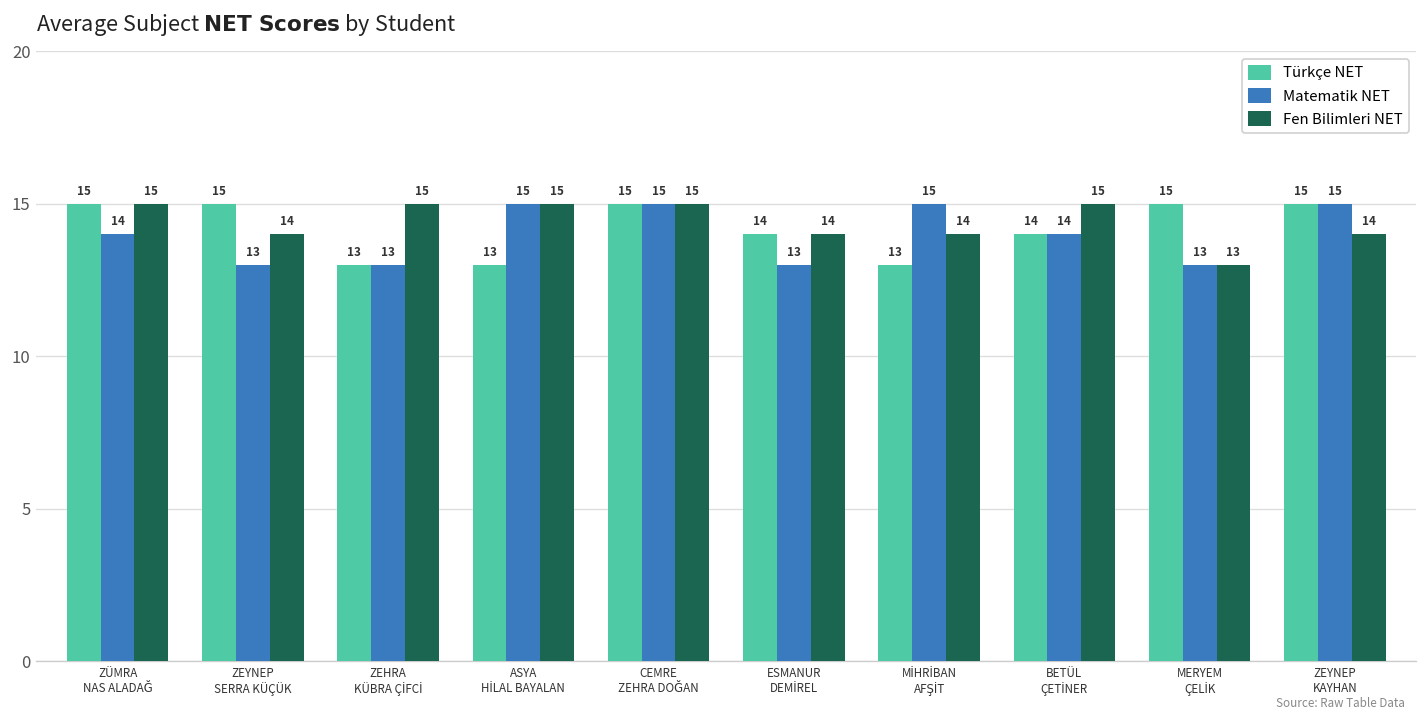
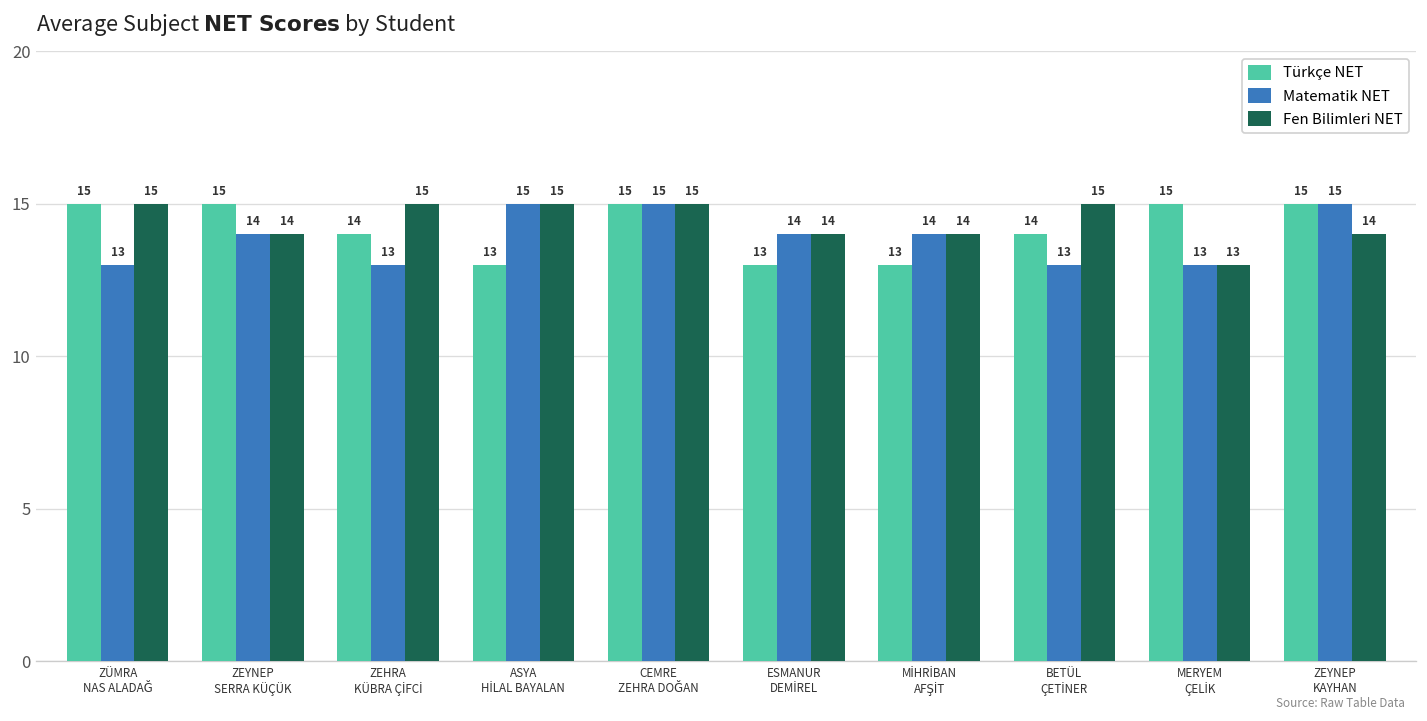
  {
    "Türkçe NET": {
      "ZÜMRA NAS ALADAĞ": 15,
      "ZEYNEP SERRA KÜÇÜK": 15,
-     "ZEHRA KÜBRA ÇİFCİ": 13,
+     "ZEHRA KÜBRA ÇİFCİ": 14,
      "ASYA HİLAL BAYALAN": 13,
      "CEMRE ZEHRA DOĞAN": 15,
-     "ESMANUR DEMİREL": 14,
+     "ESMANUR DEMİREL": 13,
      "MİHRİBAN AFŞİT": 13,
      "BETÜL ÇETİNER": 14,
      "MERYEM ÇELİK": 15,
      "ZEYNEP KAYHAN": 15
    },
    "Matematik NET": {
-     "ZÜMRA NAS ALADAĞ": 14,
-     "ZEYNEP SERRA KÜÇÜK": 13,
+     "ZÜMRA NAS ALADAĞ": 13,
+     "ZEYNEP SERRA KÜÇÜK": 14,
      "ZEHRA KÜBRA ÇİFCİ": 13,
      "ASYA HİLAL BAYALAN": 15,
      "CEMRE ZEHRA DOĞAN": 15,
-     "ESMANUR DEMİREL": 13,
-     "MİHRİBAN AFŞİT": 15,
-     "BETÜL ÇETİNER": 14,
+     "ESMANUR DEMİREL": 14,
+     "MİHRİBAN AFŞİT": 14,
+     "BETÜL ÇETİNER": 13,
      "MERYEM ÇELİK": 13,
      "ZEYNEP KAYHAN": 15
    },
    "Fen Bilimleri NET": {
      "ZÜMRA NAS ALADAĞ": 15,
      "ZEYNEP SERRA KÜÇÜK": 14,
      "ZEHRA KÜBRA ÇİFCİ": 15,
      "ASYA HİLAL BAYALAN": 15,
      "CEMRE ZEHRA DOĞAN": 15,
      "ESMANUR DEMİREL": 14,
      "MİHRİBAN AFŞİT": 14,
      "BETÜL ÇETİNER": 15,
      "MERYEM ÇELİK": 13,
      "ZEYNEP KAYHAN": 14
    }
  }
